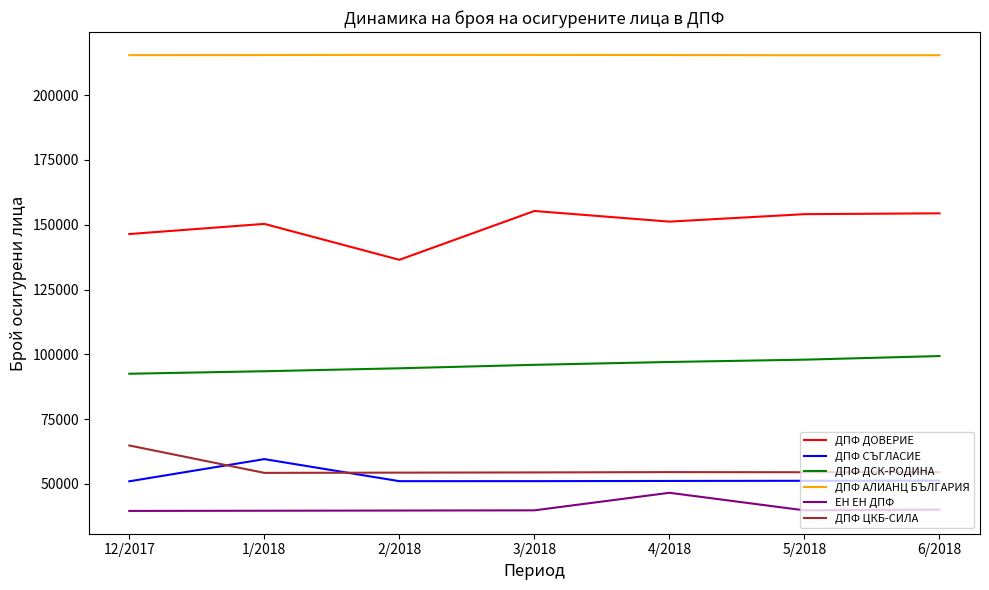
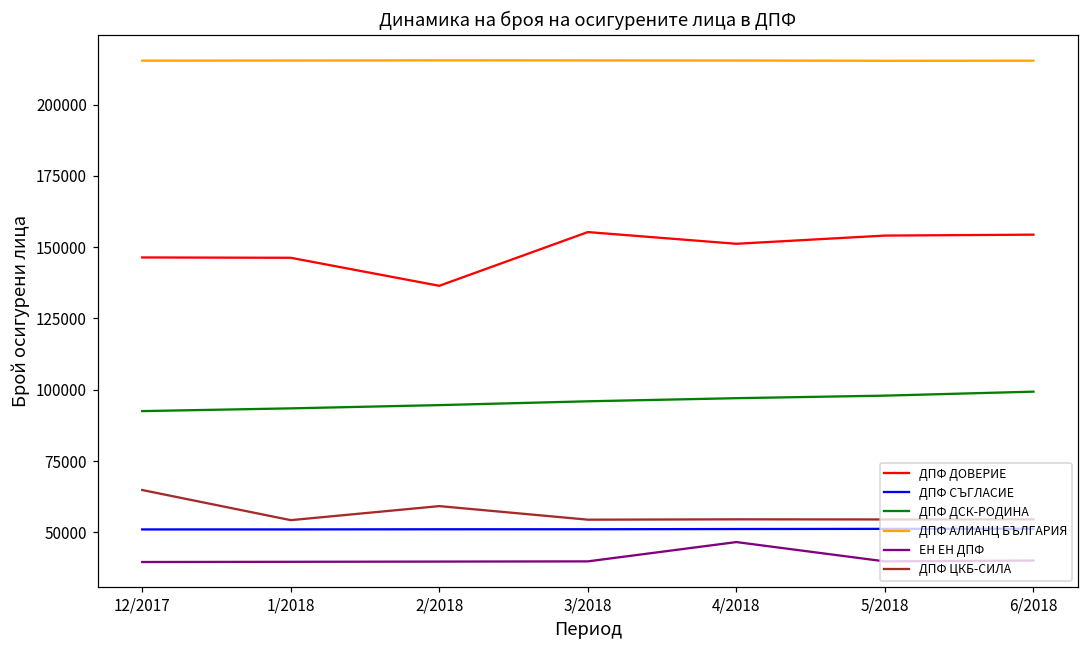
  {
    "ДПФ ДОВЕРИЕ": {
      "12/2017": 146000,
-     "1/2018": 150000,
+     "1/2018": 146000,
      "2/2018": 136000,
      "3/2018": 155000,
      "4/2018": 151000,
      "5/2018": 154000,
      "6/2018": 154000
    },
    "ДПФ СЪГЛАСИЕ": {
      "12/2017": 51000,
-     "1/2018": 60000,
+     "1/2018": 51000,
      "2/2018": 51000,
      "3/2018": 51000,
      "4/2018": 51000
    },
    "ДПФ ДСК-РОДИНА": {
      "12/2017": 93000,
      "1/2018": 93000,
      "2/2018": 95000,
      "3/2018": 96000,
      "4/2018": 97000,
      "5/2018": 98000,
      "6/2018": 99000
    },
    "ДПФ АЛИАНЦ БЪЛГАРИЯ": {
      "12/2017": 215000,
      "1/2018": 215000,
      "2/2018": 215000,
      "3/2018": 215000,
      "4/2018": 215000,
      "5/2018": 215000,
      "6/2018": 215000
    },
    "ЕН ЕН ДПФ": {
      "12/2017": 40000,
      "1/2018": 40000,
      "2/2018": 40000,
      "3/2018": 40000,
      "4/2018": 47000
    },
    "ДПФ ЦКБ-СИЛА": {
      "12/2017": 65000,
      "1/2018": 54000,
-     "2/2018": 54000,
+     "2/2018": 59000,
      "3/2018": 54000,
      "4/2018": 55000
    }
  }
